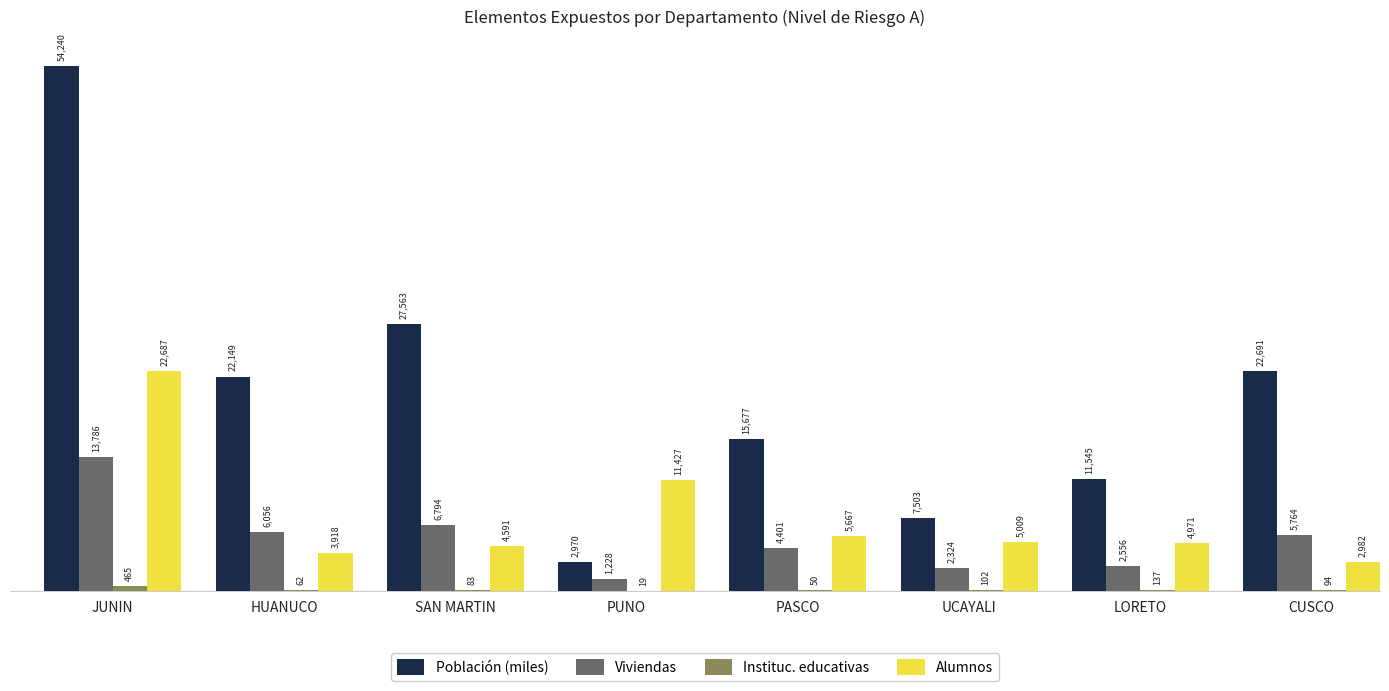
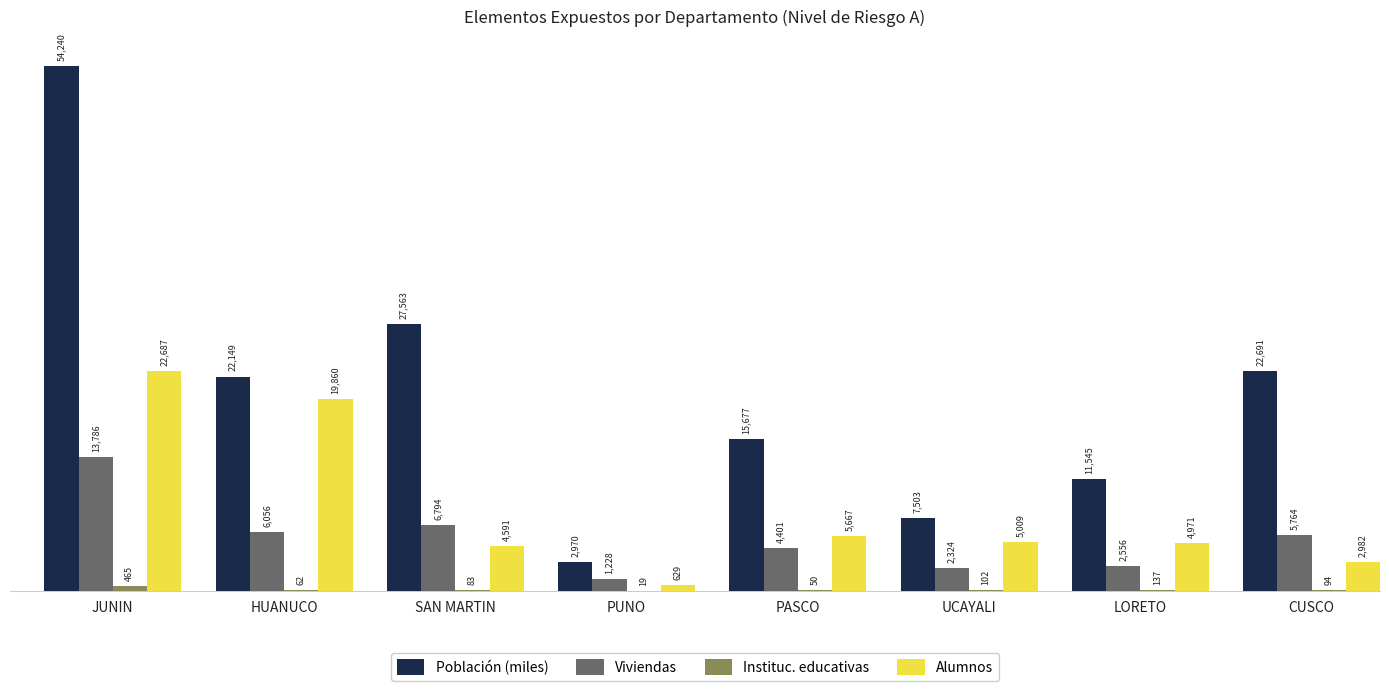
  {
    "Población (miles)": {
      "JUNIN": "54,240",
      "HUANUCO": "22,149",
      "SAN MARTIN": "27,563",
      "PUNO": "2,970",
      "PASCO": "15,677",
      "UCAYALI": "7,503",
      "LORETO": "11,545",
      "CUSCO": "22,691"
    },
    "Alumnos": {
      "JUNIN": "22,687",
-     "HUANUCO": "3,918",
+     "HUANUCO": "19,860",
      "SAN MARTIN": "4,591",
-     "PUNO": "11,427",
+     "PUNO": "629",
      "PASCO": "5,667",
      "UCAYALI": "5,009",
      "LORETO": "4,971",
      "CUSCO": "2,982"
    }
  }
